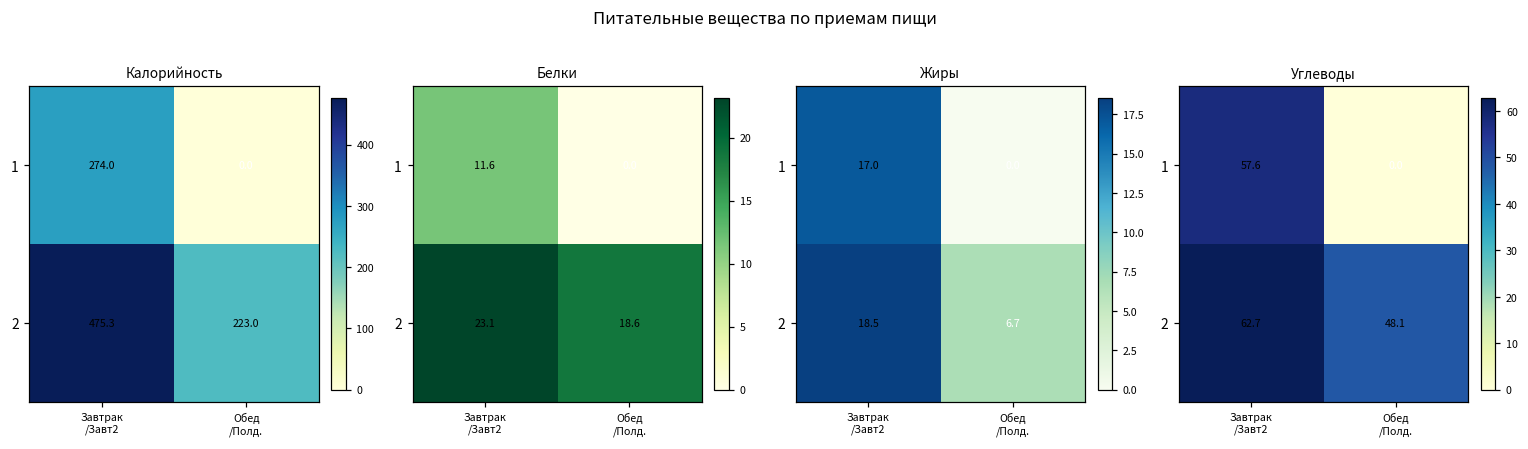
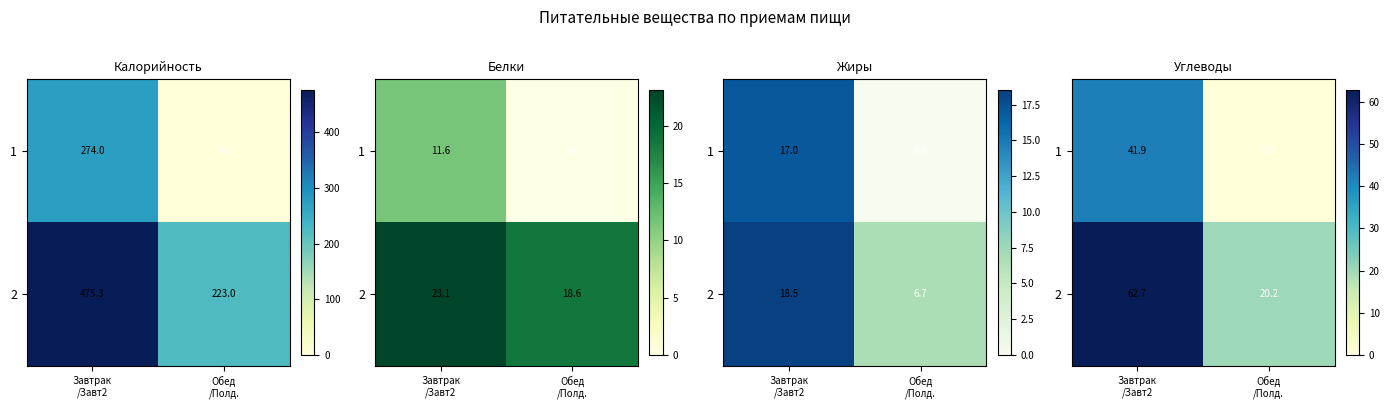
  {
    "Калорийность": {
      "1": {
        "Завтрак /Завт2": 274.0
      },
      "2": {
        "Завтрак /Завт2": 475.3,
        "Обед /Полд.": 223.0
      }
    },
    "Белки": {
      "1": {
        "Завтрак /Завт2": 11.6
      },
      "2": {
        "Завтрак /Завт2": 23.1,
        "Обед /Полд.": 18.6
      }
    },
    "Жиры": {
      "1": {
        "Завтрак /Завт2": 17.0
      },
      "2": {
        "Завтрак /Завт2": 18.5,
        "Обед /Полд.": 6.7
      }
    },
    "Углеводы": {
      "1": {
-       "Завтрак /Завт2": 57.6
+       "Завтрак /Завт2": 41.9
      },
      "2": {
        "Завтрак /Завт2": 62.7,
-       "Обед /Полд.": 48.1
+       "Обед /Полд.": 20.2
      }
    }
  }
